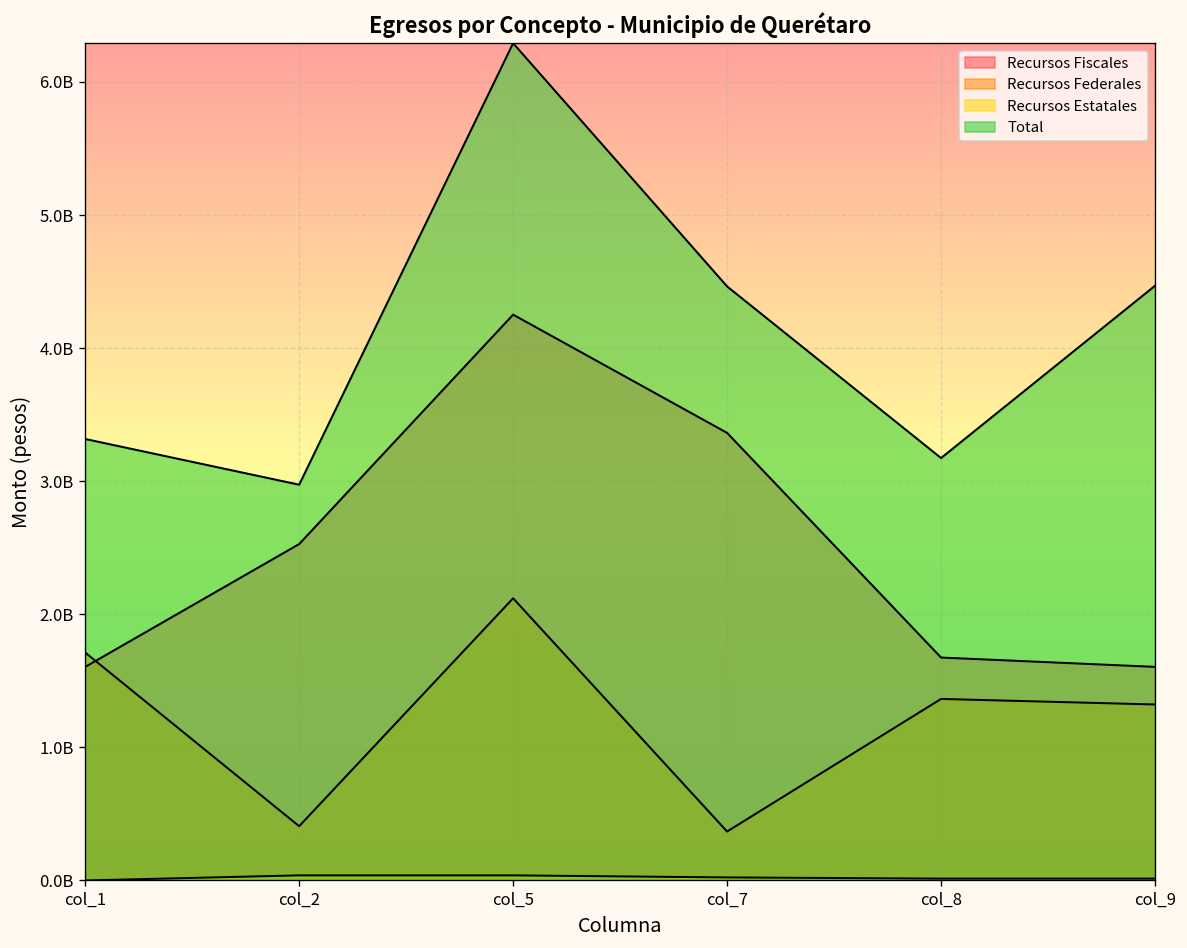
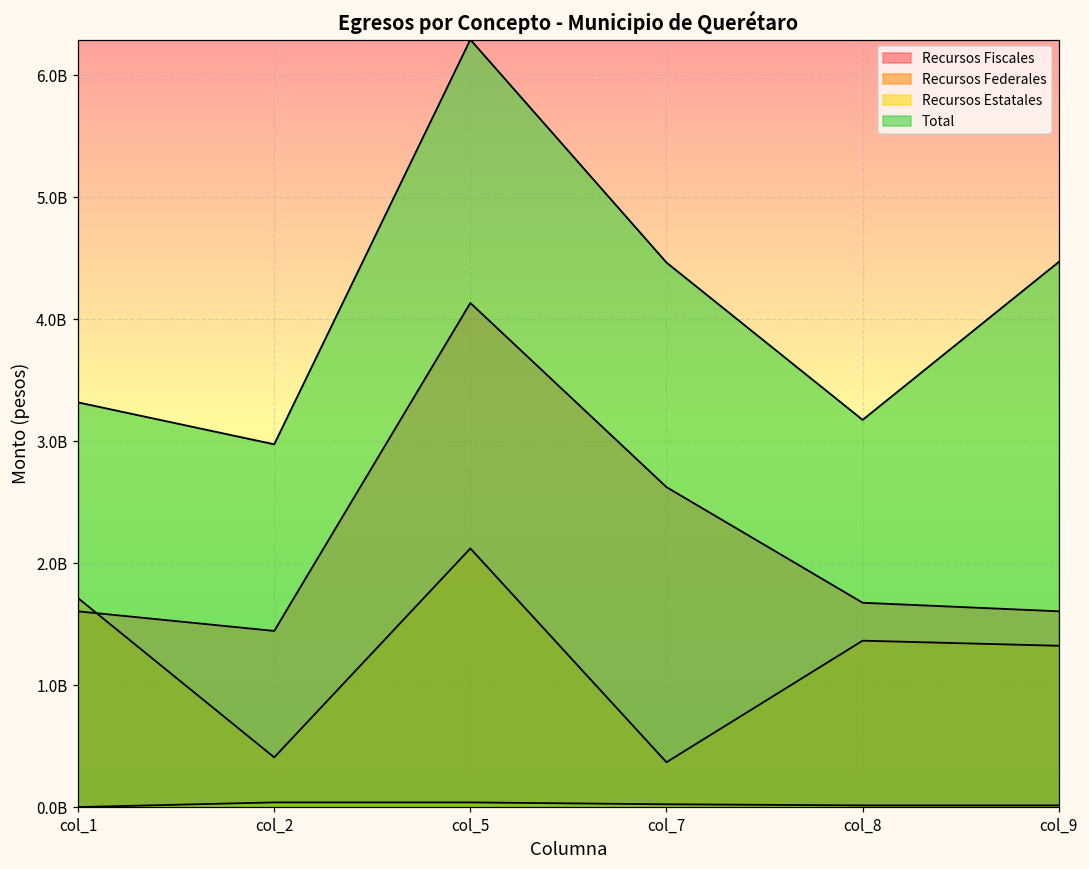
  {
    "Recursos Fiscales": {
      "col_1": 1600000000,
-     "col_2": 2530000000,
-     "col_5": 4250000000,
-     "col_7": 3360000000,
+     "col_2": 1440000000,
+     "col_5": 4130000000,
+     "col_7": 2620000000,
      "col_8": 1680000000,
      "col_9": 1610000000
    },
    "Recursos Federales": {
      "col_1": 1710000000,
      "col_2": 410000000,
      "col_5": 2120000000,
      "col_7": 370000000,
      "col_8": 1360000000,
      "col_9": 1320000000
    },
    "Recursos Estatales": {
      "col_1": 0,
      "col_2": 40000000,
      "col_5": 40000000,
      "col_7": 20000000,
      "col_8": 10000000,
      "col_9": 10000000
    },
    "Total": {
      "col_1": 3320000000,
      "col_2": 2970000000,
      "col_5": 6290000000,
      "col_7": 4460000000,
      "col_8": 3170000000,
      "col_9": 4470000000
    }
  }
